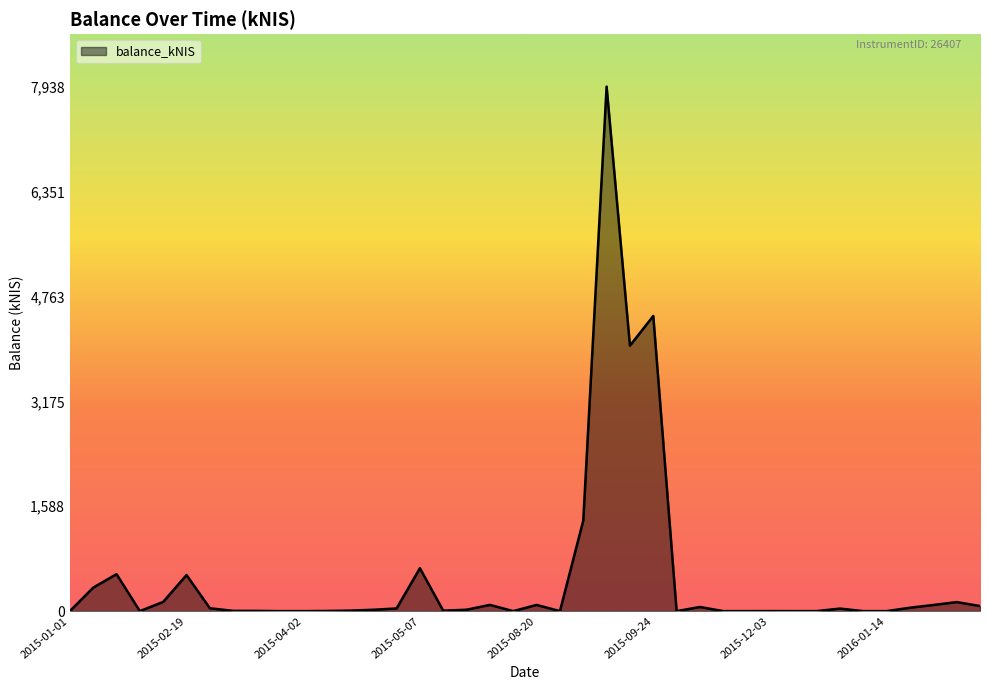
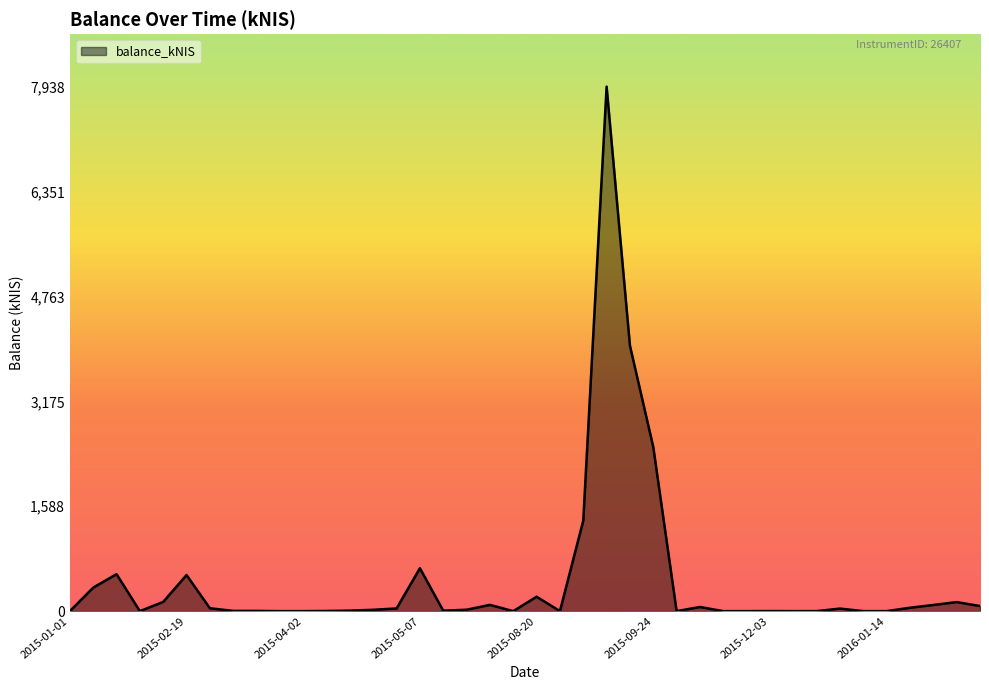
  {
    "2015-01-01": "0",
    "2015-02-19": "500",
    "2015-04-02": "0",
    "2015-05-07": "600",
-   "2015-08-20": "100",
-   "2015-09-24": "4,500",
+   "2015-08-20": "200",
+   "2015-09-24": "2,500",
    "2015-12-03": "0",
    "2016-01-14": "0"
  }
